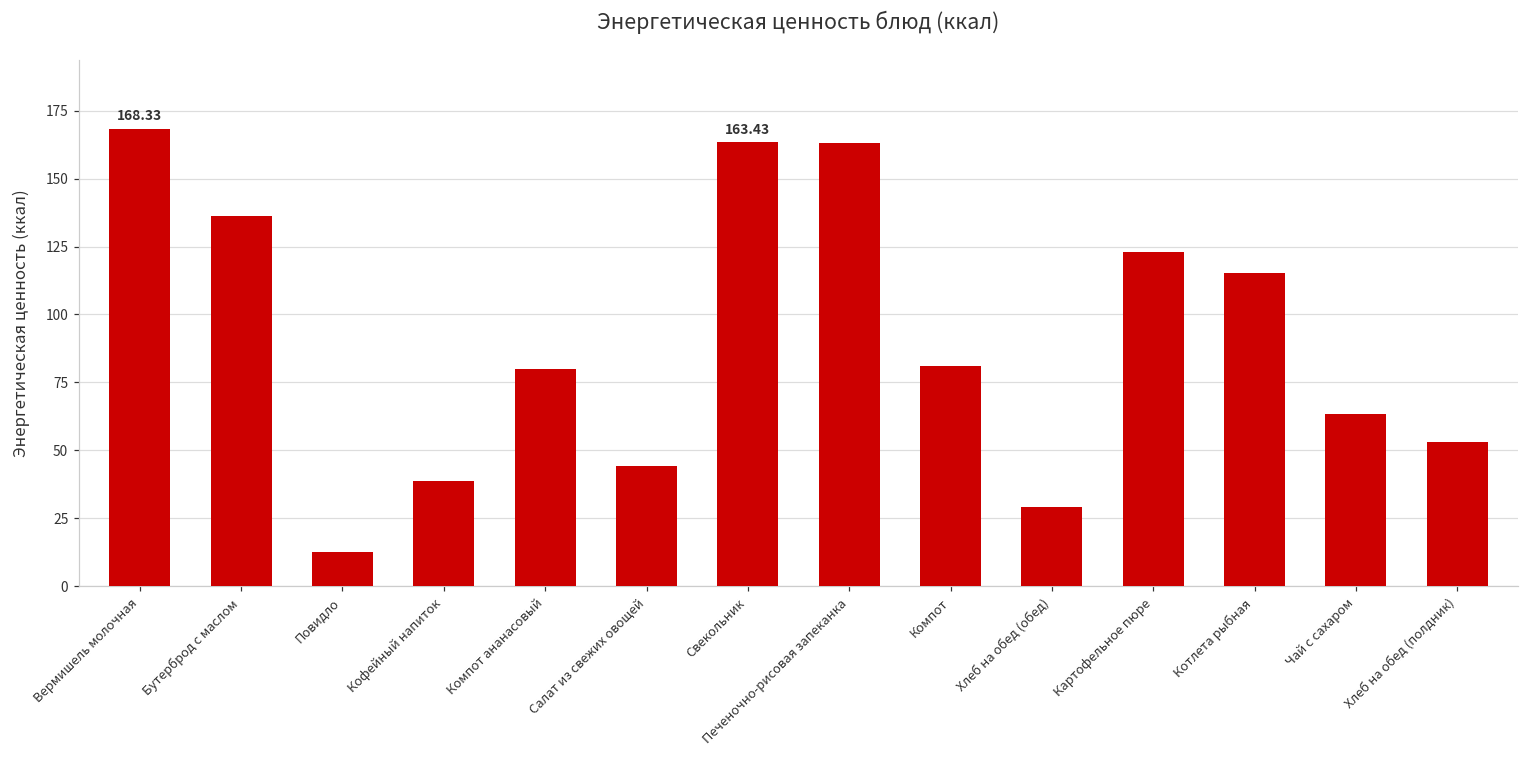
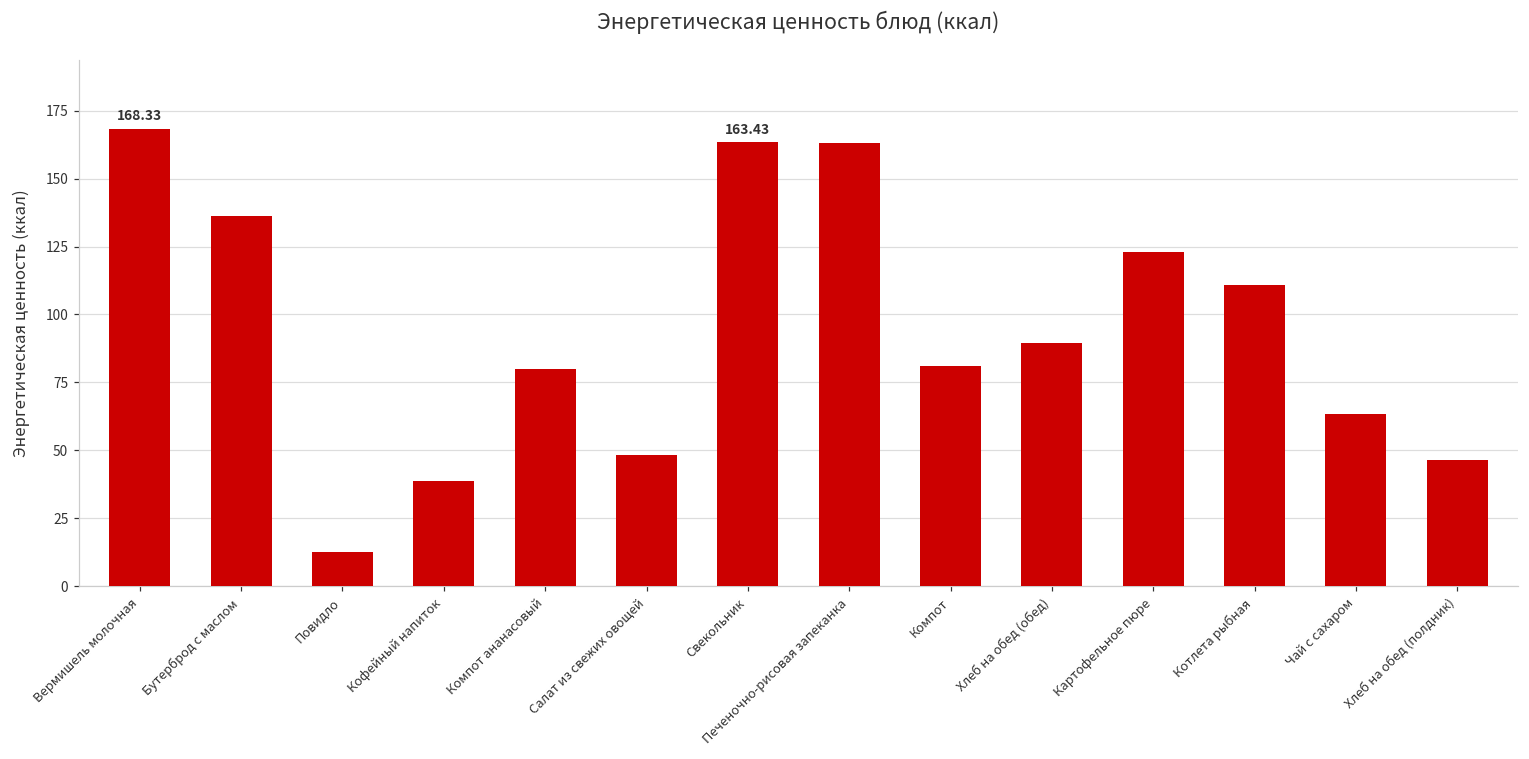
  {
    "Бутерброд с маслом": 136,
    "Повидло": 13,
    "Кофейный напиток": 39,
    "Компот ананасовый": 80,
-   "Салат из свежих овощей": 44,
+   "Салат из свежих овощей": 48,
    "Печеночно-рисовая запеканка": 163,
    "Компот": 81,
-   "Хлеб на обед (обед)": 29,
+   "Хлеб на обед (обед)": 90,
    "Картофельное пюре": 123,
-   "Котлета рыбная": 115,
+   "Котлета рыбная": 111,
    "Чай с сахаром": 64,
-   "Хлеб на обед (полдник)": 53
+   "Хлеб на обед (полдник)": 47
  }
